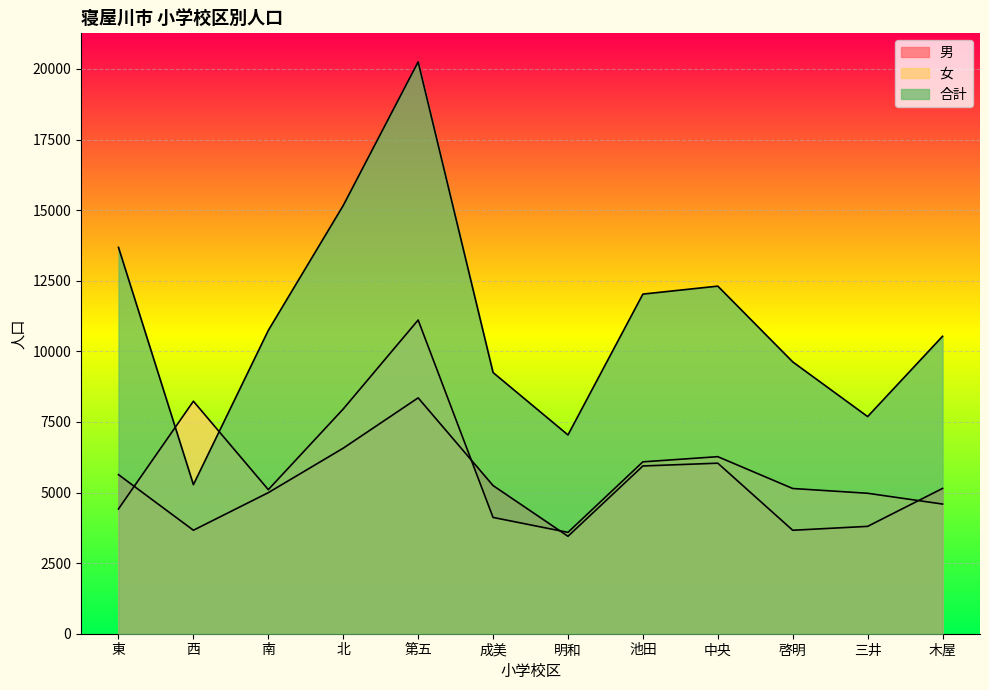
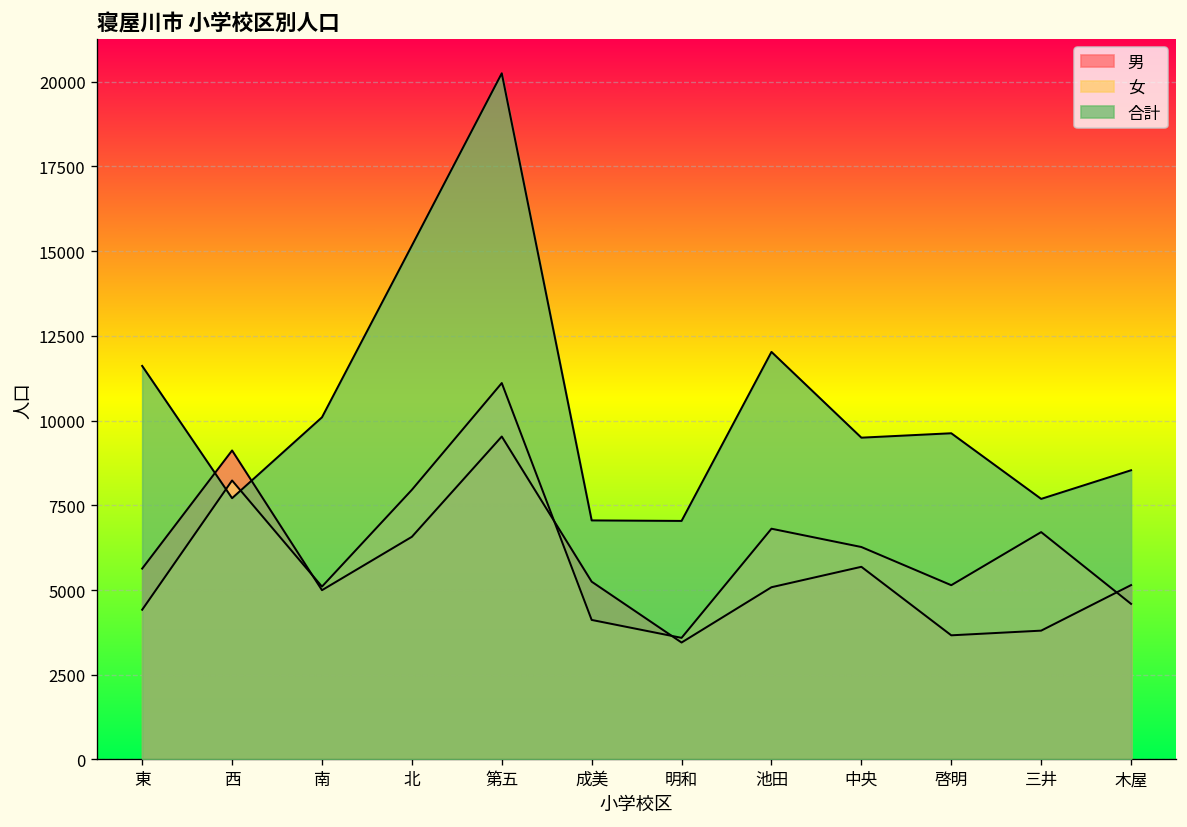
  {
    "男": {
      "東": 5600,
-     "西": 3700,
+     "西": 9100,
      "南": 5000,
      "北": 6600,
-     "第五": 8400,
+     "第五": 9500,
      "成美": 5200,
      "明和": 3500,
-     "池田": 5900,
-     "中央": 6000,
+     "池田": 5100,
+     "中央": 5700,
      "啓明": 3700,
      "三井": 3800,
      "木屋": 5100
    },
    "女": {
      "東": 4400,
      "西": 8200,
      "南": 5100,
      "北": 8000,
      "第五": 11100,
      "成美": 4100,
      "明和": 3600,
-     "池田": 6100,
+     "池田": 6800,
      "中央": 6300,
      "啓明": 5100,
-     "三井": 5000,
+     "三井": 6700,
      "木屋": 4600
    },
    "合計": {
-     "東": 13700,
-     "西": 5300,
-     "南": 10700,
+     "東": 11600,
+     "西": 7700,
+     "南": 10100,
      "北": 15200,
      "第五": 20300,
-     "成美": 9300,
+     "成美": 7100,
      "明和": 7000,
      "池田": 12000,
-     "中央": 12300,
+     "中央": 9500,
      "啓明": 9600,
      "三井": 7700,
-     "木屋": 10500
+     "木屋": 8500
    }
  }
